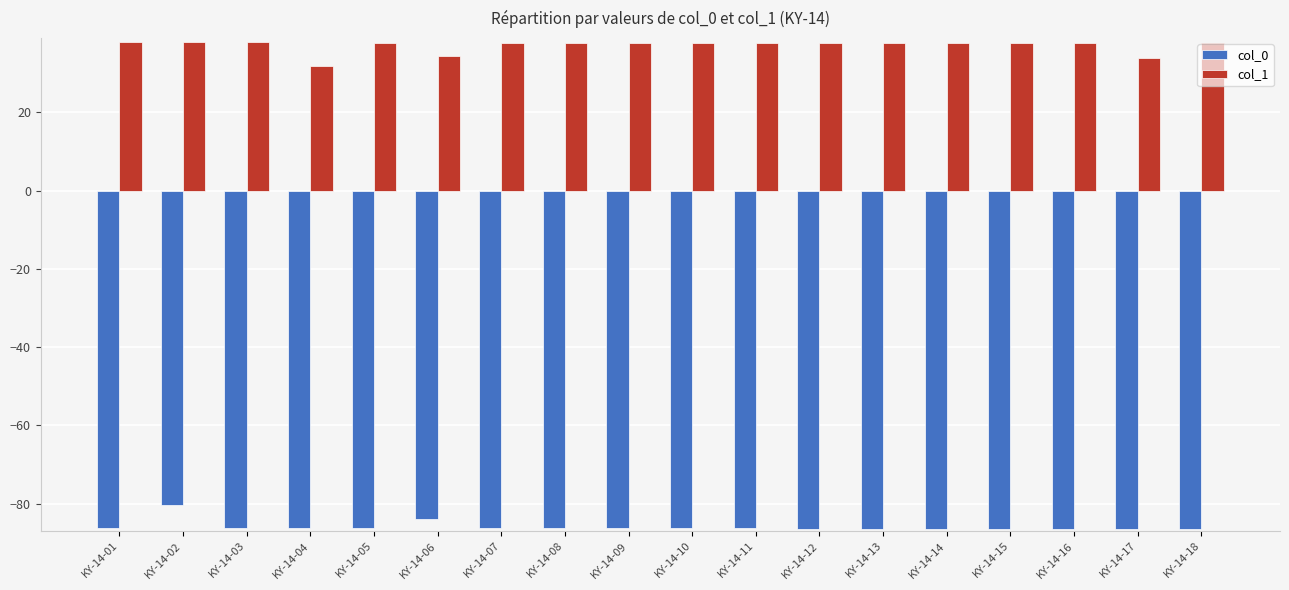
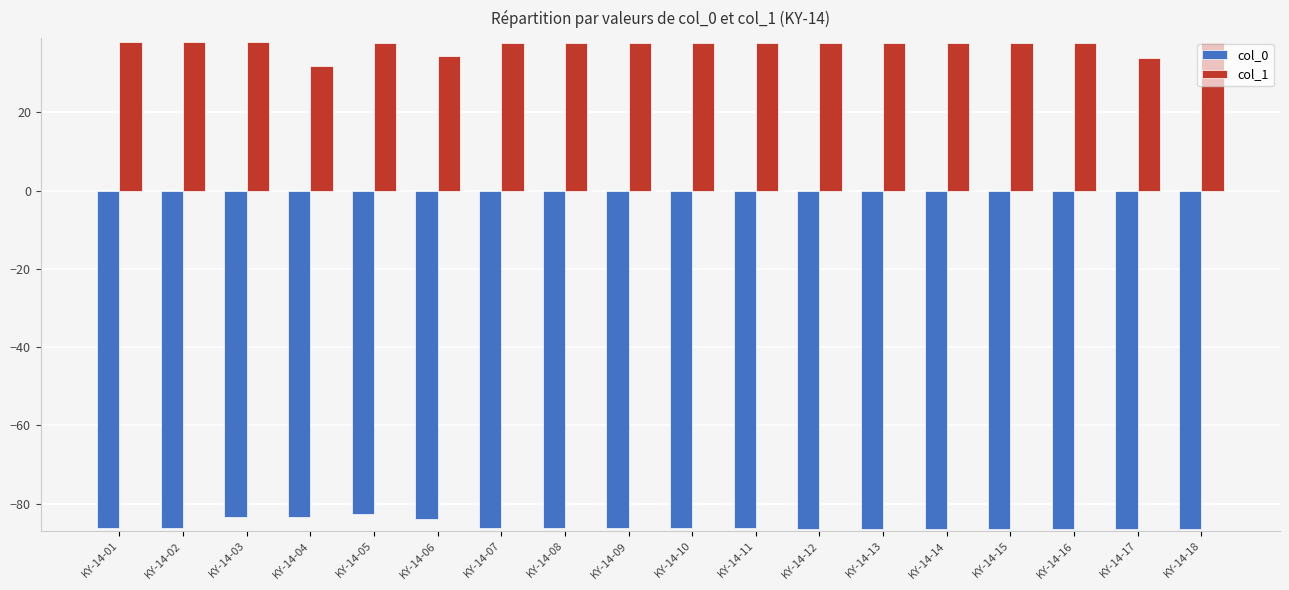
  {
    "col_0": {
      "KY-14-01": -86,
-     "KY-14-02": -80,
-     "KY-14-03": -86,
-     "KY-14-04": -86,
-     "KY-14-05": -86,
+     "KY-14-02": -86,
+     "KY-14-03": -84,
+     "KY-14-04": -83,
+     "KY-14-05": -83,
      "KY-14-06": -84,
      "KY-14-07": -86,
      "KY-14-08": -86,
      "KY-14-09": -86,
      "KY-14-10": -86,
      "KY-14-11": -86,
      "KY-14-12": -86,
      "KY-14-13": -86,
      "KY-14-14": -86,
      "KY-14-15": -86,
      "KY-14-16": -86,
      "KY-14-17": -86,
      "KY-14-18": -86
    },
    "col_1": {
      "KY-14-01": 38,
      "KY-14-02": 38,
      "KY-14-03": 38,
      "KY-14-04": 32,
      "KY-14-05": 38,
      "KY-14-06": 34,
      "KY-14-07": 38,
      "KY-14-08": 38,
      "KY-14-09": 38,
      "KY-14-10": 38,
      "KY-14-11": 38,
      "KY-14-12": 38,
      "KY-14-13": 38,
      "KY-14-14": 38,
      "KY-14-15": 38,
      "KY-14-16": 38,
      "KY-14-17": 34,
      "KY-14-18": 38
    }
  }
